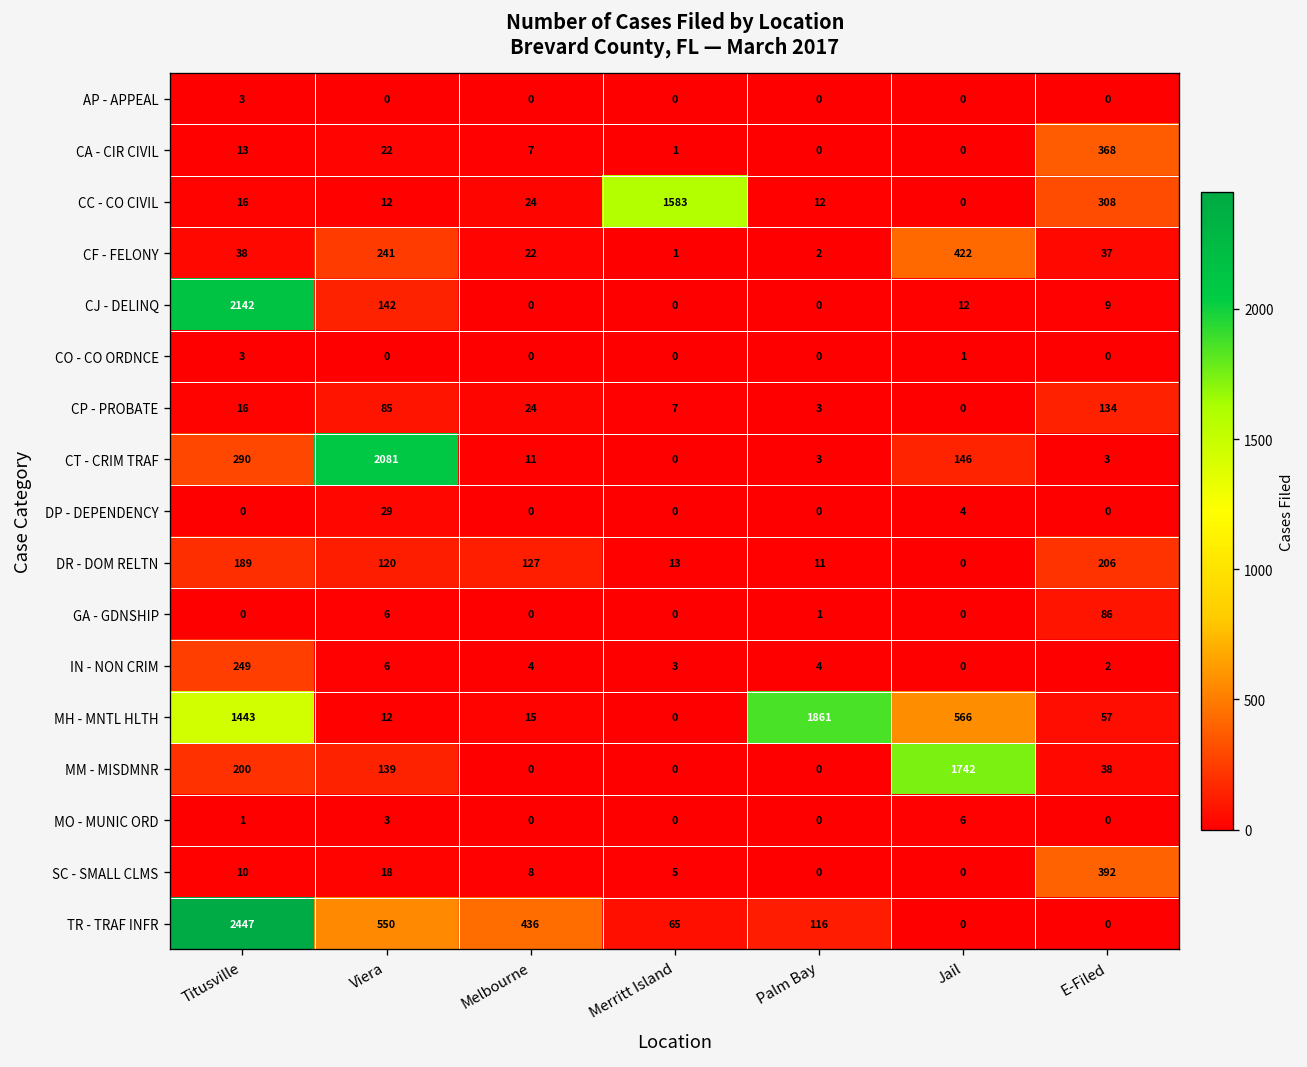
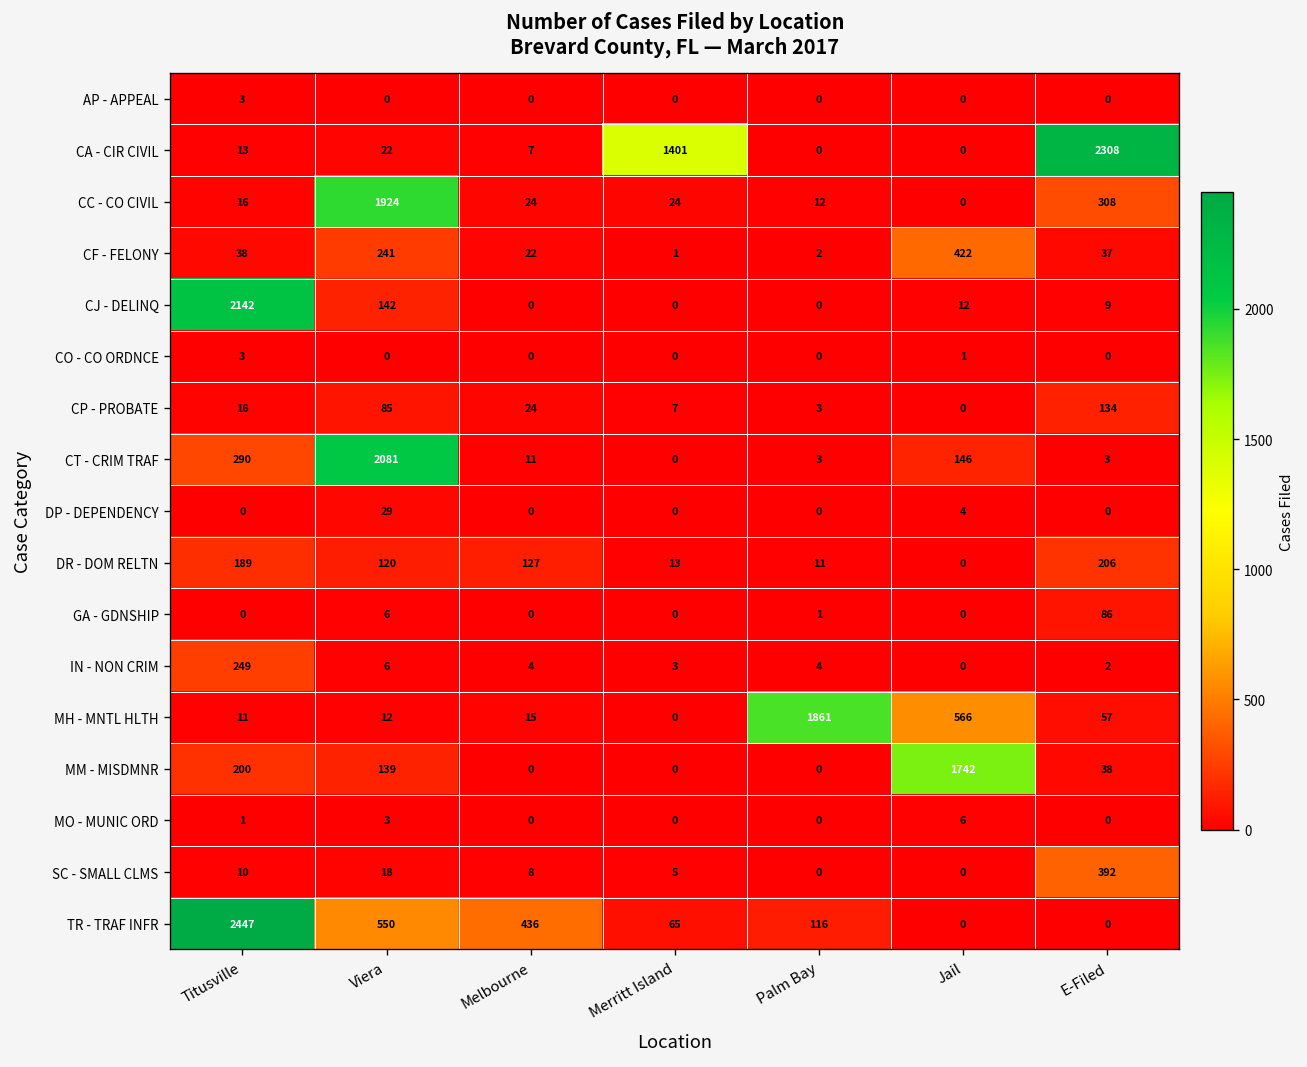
  {
    "AP - APPEAL": {
      "Titusville": 3,
      "Viera": 0,
      "Melbourne": 0,
      "Merritt Island": 0,
      "Palm Bay": 0,
      "Jail": 0,
      "E-Filed": 0
    },
    "CA - CIR CIVIL": {
      "Titusville": 13,
      "Viera": 22,
      "Melbourne": 7,
-     "Merritt Island": 1,
+     "Merritt Island": 1401,
      "Palm Bay": 0,
      "Jail": 0,
-     "E-Filed": 368
+     "E-Filed": 2308
    },
    "CC - CO CIVIL": {
      "Titusville": 16,
-     "Viera": 12,
+     "Viera": 1924,
      "Melbourne": 24,
-     "Merritt Island": 1583,
+     "Merritt Island": 24,
      "Palm Bay": 12,
      "Jail": 0,
      "E-Filed": 308
    },
    "CF - FELONY": {
      "Titusville": 38,
      "Viera": 241,
      "Melbourne": 22,
      "Merritt Island": 1,
      "Palm Bay": 2,
      "Jail": 422,
      "E-Filed": 37
    },
    "CJ - DELINQ": {
      "Titusville": 2142,
      "Viera": 142,
      "Melbourne": 0,
      "Merritt Island": 0,
      "Palm Bay": 0,
      "Jail": 12,
      "E-Filed": 9
    },
    "CO - CO ORDNCE": {
      "Titusville": 3,
      "Viera": 0,
      "Melbourne": 0,
      "Merritt Island": 0,
      "Palm Bay": 0,
      "Jail": 1,
      "E-Filed": 0
    },
    "CP - PROBATE": {
      "Titusville": 16,
      "Viera": 85,
      "Melbourne": 24,
      "Merritt Island": 7,
      "Palm Bay": 3,
      "Jail": 0,
      "E-Filed": 134
    },
    "CT - CRIM TRAF": {
      "Titusville": 290,
      "Viera": 2081,
      "Melbourne": 11,
      "Merritt Island": 0,
      "Palm Bay": 3,
      "Jail": 146,
      "E-Filed": 3
    },
    "DP - DEPENDENCY": {
      "Titusville": 0,
      "Viera": 29,
      "Melbourne": 0,
      "Merritt Island": 0,
      "Palm Bay": 0,
      "Jail": 4,
      "E-Filed": 0
    },
    "DR - DOM RELTN": {
      "Titusville": 189,
      "Viera": 120,
      "Melbourne": 127,
      "Merritt Island": 13,
      "Palm Bay": 11,
      "Jail": 0,
      "E-Filed": 206
    },
    "GA - GDNSHIP": {
      "Titusville": 0,
      "Viera": 6,
      "Melbourne": 0,
      "Merritt Island": 0,
      "Palm Bay": 1,
      "Jail": 0,
      "E-Filed": 86
    },
    "IN - NON CRIM": {
      "Titusville": 249,
      "Viera": 6,
      "Melbourne": 4,
      "Merritt Island": 3,
      "Palm Bay": 4,
      "Jail": 0,
      "E-Filed": 2
    },
    "MH - MNTL HLTH": {
-     "Titusville": 1443,
+     "Titusville": 11,
      "Viera": 12,
      "Melbourne": 15,
      "Merritt Island": 0,
      "Palm Bay": 1861,
      "Jail": 566,
      "E-Filed": 57
    },
    "MM - MISDMNR": {
      "Titusville": 200,
      "Viera": 139,
      "Melbourne": 0,
      "Merritt Island": 0,
      "Palm Bay": 0,
      "Jail": 1742,
      "E-Filed": 38
    },
    "MO - MUNIC ORD": {
      "Titusville": 1,
      "Viera": 3,
      "Melbourne": 0,
      "Merritt Island": 0,
      "Palm Bay": 0,
      "Jail": 6,
      "E-Filed": 0
    },
    "SC - SMALL CLMS": {
      "Titusville": 10,
      "Viera": 18,
      "Melbourne": 8,
      "Merritt Island": 5,
      "Palm Bay": 0,
      "Jail": 0,
      "E-Filed": 392
    },
    "TR - TRAF INFR": {
      "Titusville": 2447,
      "Viera": 550,
      "Melbourne": 436,
      "Merritt Island": 65,
      "Palm Bay": 116,
      "Jail": 0,
      "E-Filed": 0
    }
  }
